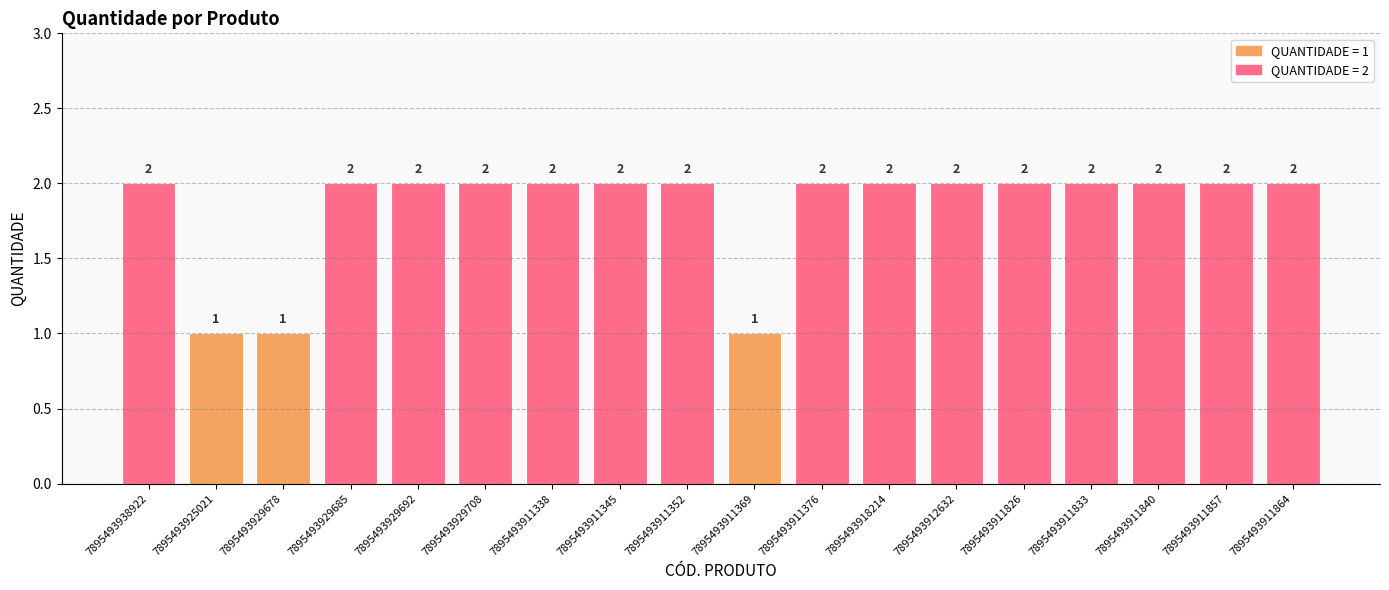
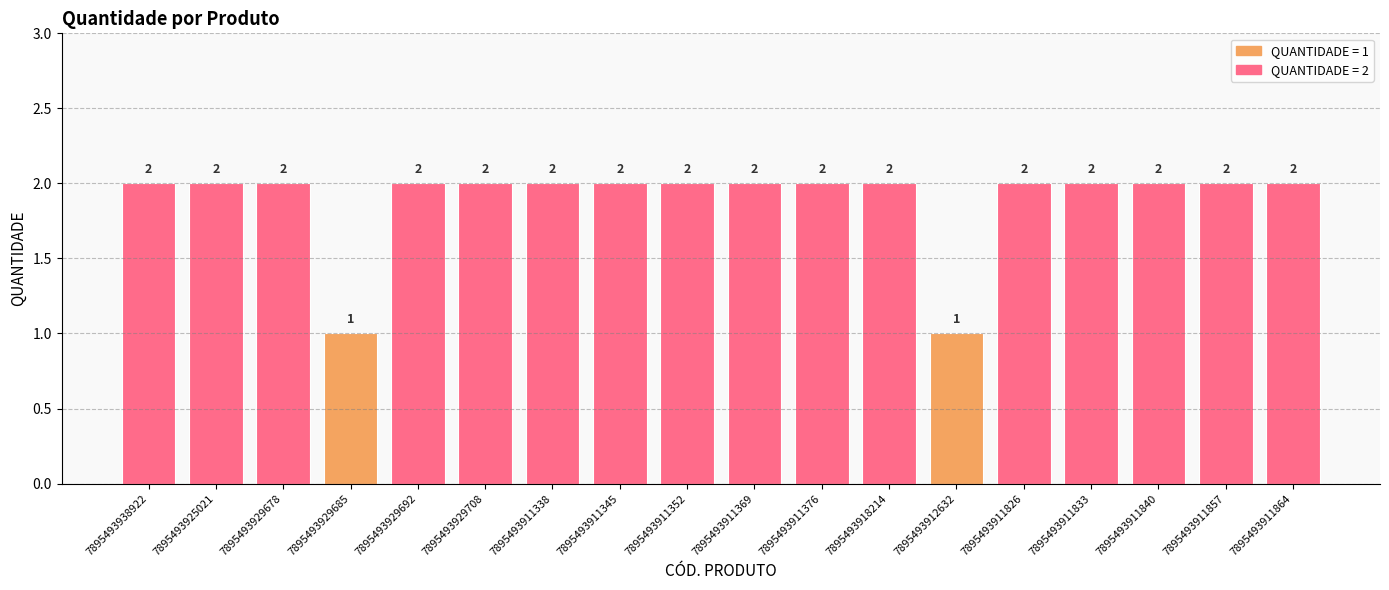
  {
    "7895493938922": 2,
-   "7895493925021": 1,
-   "7895493929678": 1,
-   "7895493929685": 2,
+   "7895493925021": 2,
+   "7895493929678": 2,
+   "7895493929685": 1,
    "7895493929692": 2,
    "7895493929708": 2,
    "7895493911338": 2,
    "7895493911345": 2,
    "7895493911352": 2,
-   "7895493911369": 1,
+   "7895493911369": 2,
    "7895493911376": 2,
    "7895493918214": 2,
-   "7895493912632": 2,
+   "7895493912632": 1,
    "7895493911826": 2,
    "7895493911833": 2,
    "7895493911840": 2,
    "7895493911857": 2,
    "7895493911864": 2
  }
